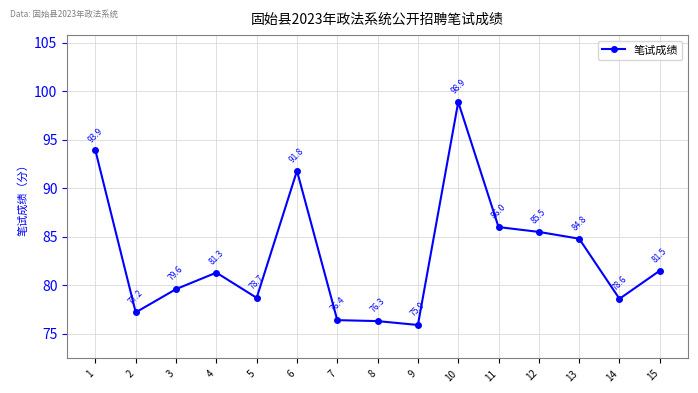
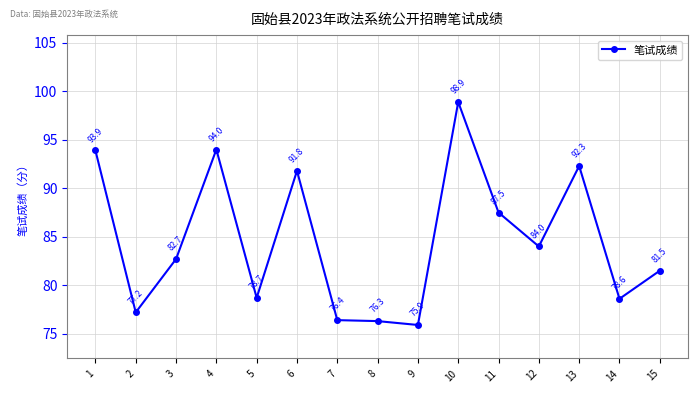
  {
    "1": 93.9,
    "2": 77.2,
-   "3": 79.6,
-   "4": 81.3,
+   "3": 82.7,
+   "4": 94.0,
    "5": 78.7,
    "6": 91.8,
    "7": 76.4,
    "8": 76.3,
    "9": 75.9,
    "10": 98.9,
-   "11": 86.0,
-   "12": 85.5,
-   "13": 84.8,
+   "11": 87.5,
+   "12": 84.0,
+   "13": 92.3,
    "14": 78.6,
    "15": 81.5
  }
